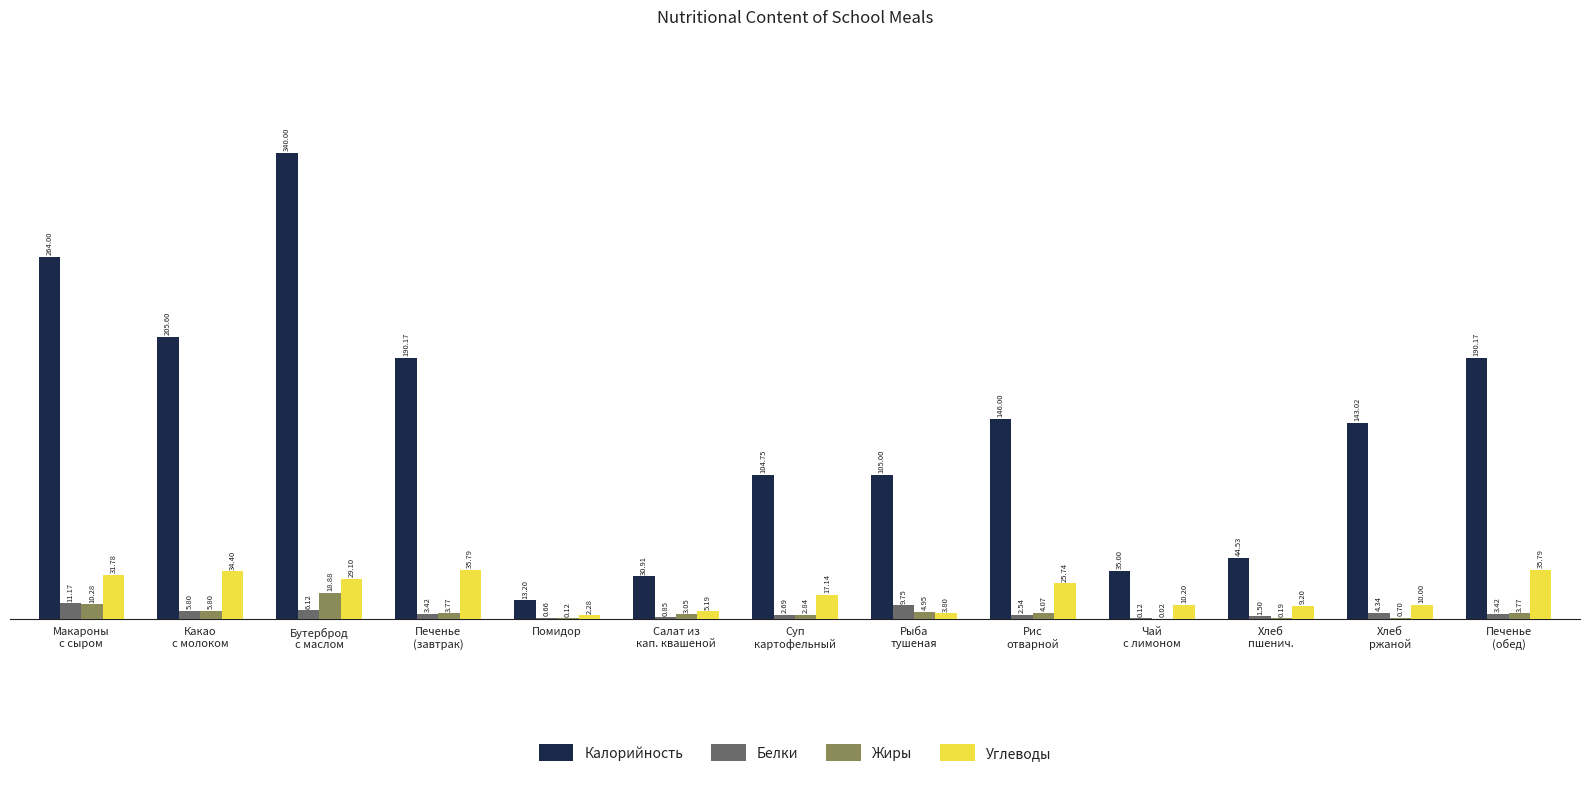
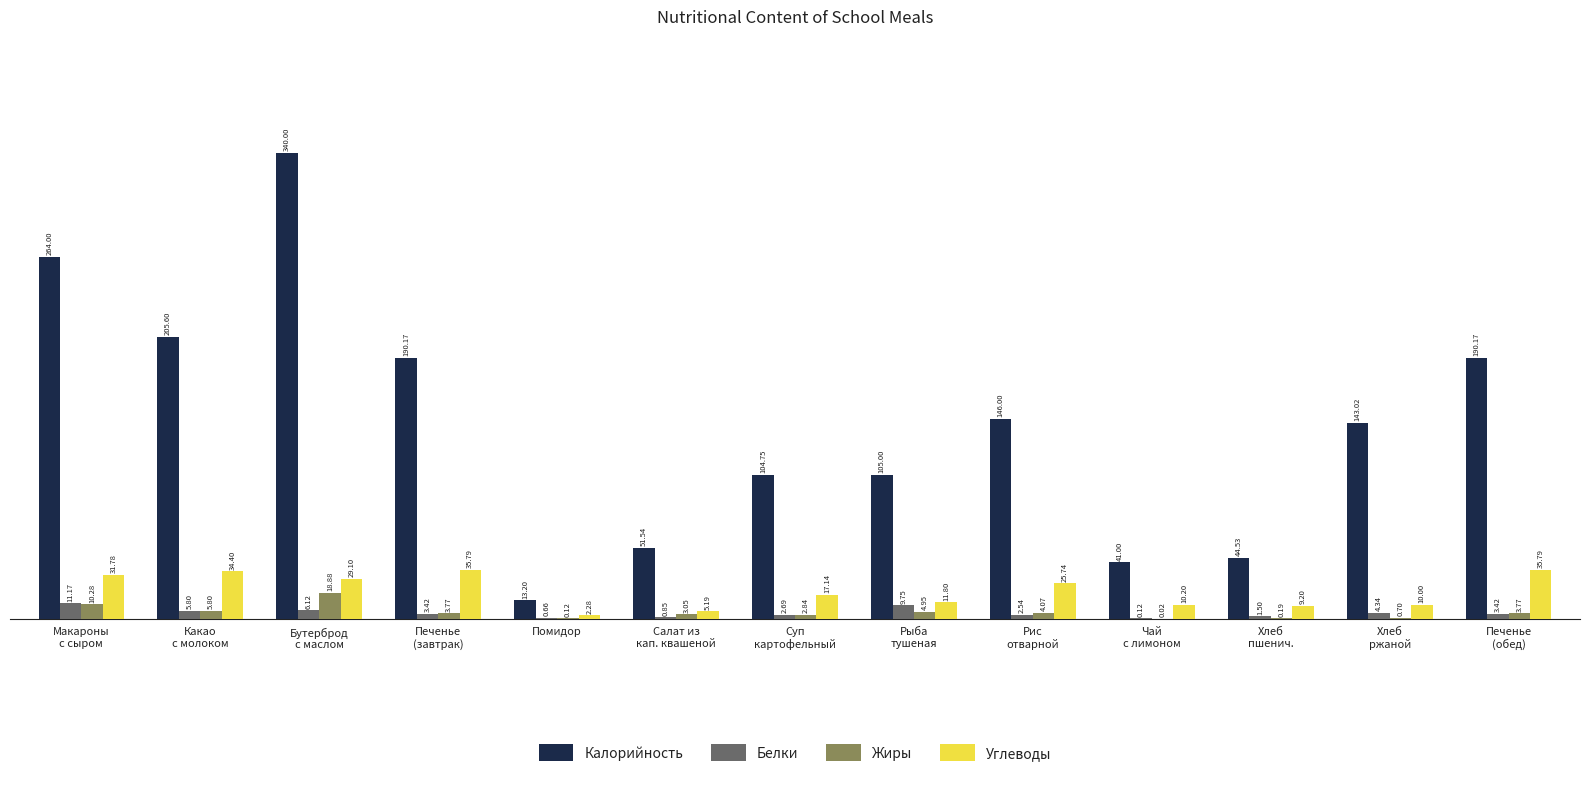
  {
    "Калорийность": {
      "Макароны с сыром": 264.00,
      "Какао с молоком": 205.60,
      "Бутерброд с маслом": 340.00,
      "Печенье (завтрак)": 190.17,
      "Помидор": 13.20,
-     "Салат из кап. квашеной": 30.91,
+     "Салат из кап. квашеной": 51.54,
      "Суп картофельный": 104.75,
      "Рыба тушеная": 105.00,
      "Рис отварной": 146.00,
-     "Чай с лимоном": 35.00,
+     "Чай с лимоном": 41.00,
      "Хлеб пшенич.": 44.53,
      "Хлеб ржаной": 143.02,
      "Печенье (обед)": 190.17
    },
    "Углеводы": {
      "Макароны с сыром": 31.78,
      "Какао с молоком": 34.40,
      "Бутерброд с маслом": 29.10,
      "Печенье (завтрак)": 35.79,
      "Помидор": 2.28,
      "Салат из кап. квашеной": 5.19,
      "Суп картофельный": 17.14,
-     "Рыба тушеная": 3.80,
+     "Рыба тушеная": 11.80,
      "Рис отварной": 25.74,
      "Чай с лимоном": 10.20,
      "Хлеб пшенич.": 9.20,
      "Хлеб ржаной": 10.00,
      "Печенье (обед)": 35.79
    }
  }
